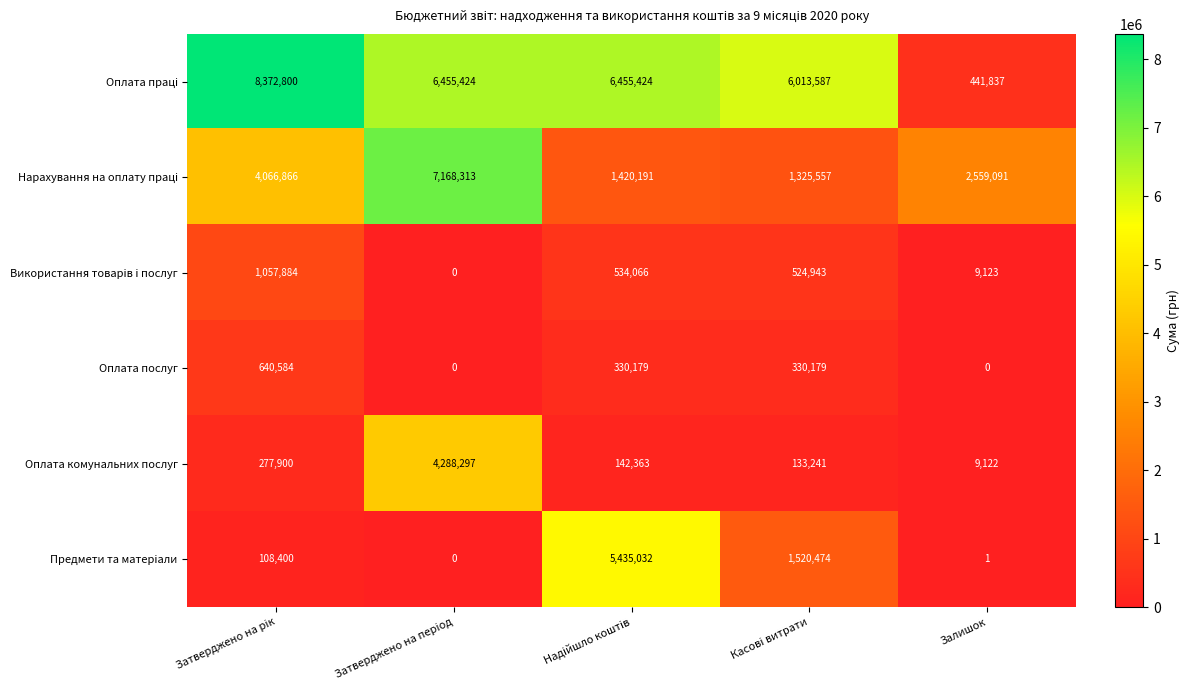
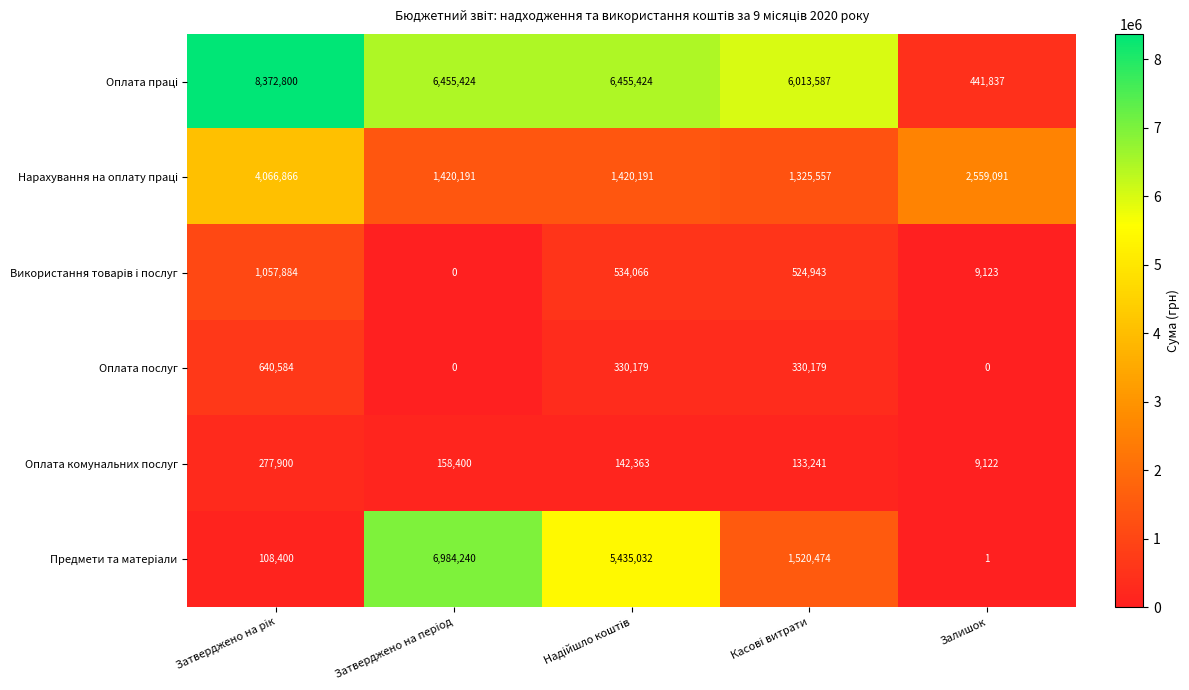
  {
    "Оплата праці": {
      "Затверджено на рік": "8,372,800",
      "Затверджено на період": "6,455,424",
      "Надійшло коштів": "6,455,424",
      "Касові витрати": "6,013,587",
      "Залишок": "441,837"
    },
    "Нарахування на оплату праці": {
      "Затверджено на рік": "4,066,866",
-     "Затверджено на період": "7,168,313",
+     "Затверджено на період": "1,420,191",
      "Надійшло коштів": "1,420,191",
      "Касові витрати": "1,325,557",
      "Залишок": "2,559,091"
    },
    "Використання товарів і послуг": {
      "Затверджено на рік": "1,057,884",
      "Затверджено на період": "0",
      "Надійшло коштів": "534,066",
      "Касові витрати": "524,943",
      "Залишок": "9,123"
    },
    "Оплата послуг": {
      "Затверджено на рік": "640,584",
      "Затверджено на період": "0",
      "Надійшло коштів": "330,179",
      "Касові витрати": "330,179",
      "Залишок": "0"
    },
    "Оплата комунальних послуг": {
      "Затверджено на рік": "277,900",
-     "Затверджено на період": "4,288,297",
+     "Затверджено на період": "158,400",
      "Надійшло коштів": "142,363",
      "Касові витрати": "133,241",
      "Залишок": "9,122"
    },
    "Предмети та матеріали": {
      "Затверджено на рік": "108,400",
-     "Затверджено на період": "0",
+     "Затверджено на період": "6,984,240",
      "Надійшло коштів": "5,435,032",
      "Касові витрати": "1,520,474",
      "Залишок": "1"
    }
  }
